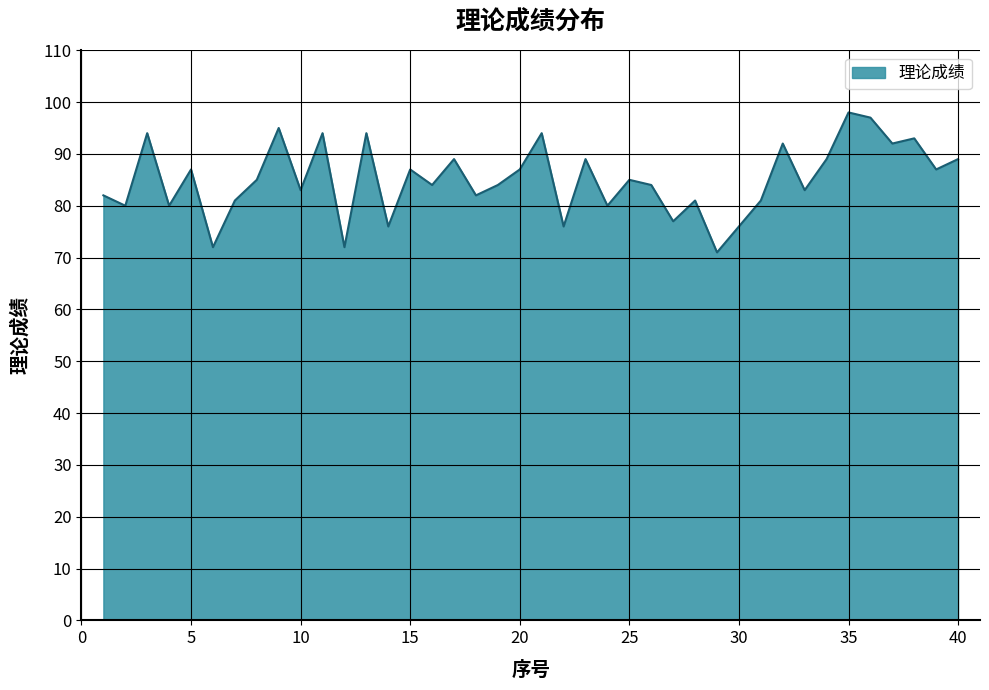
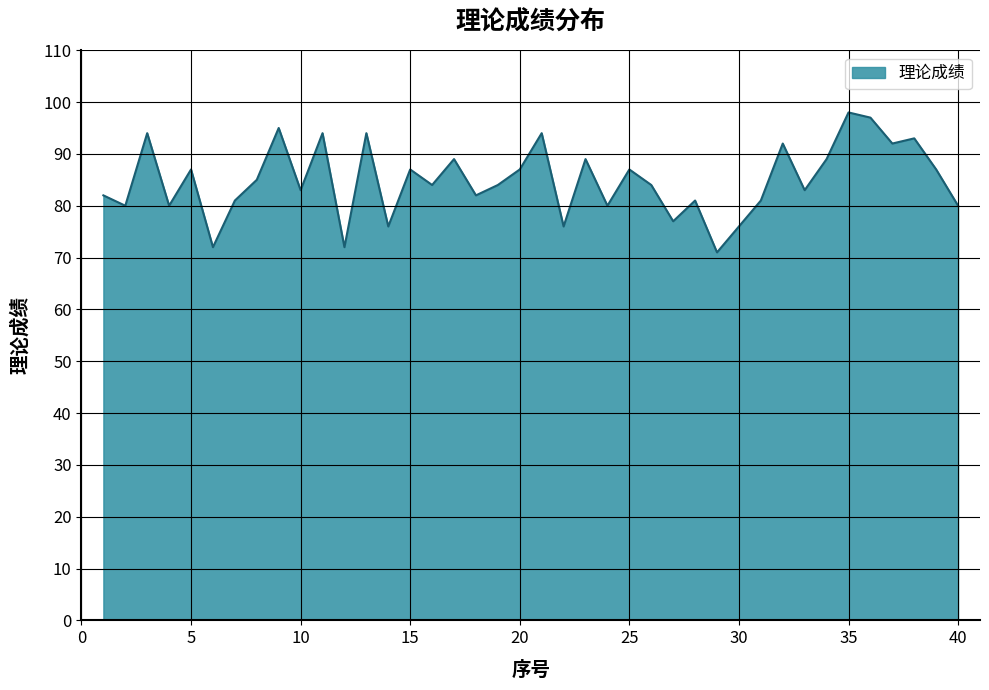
  {
    "5": 87,
    "10": 83,
    "15": 87,
    "20": 87,
-   "25": 85,
+   "25": 87,
    "30": 76,
    "35": 98,
-   "40": 89
+   "40": 80
  }
